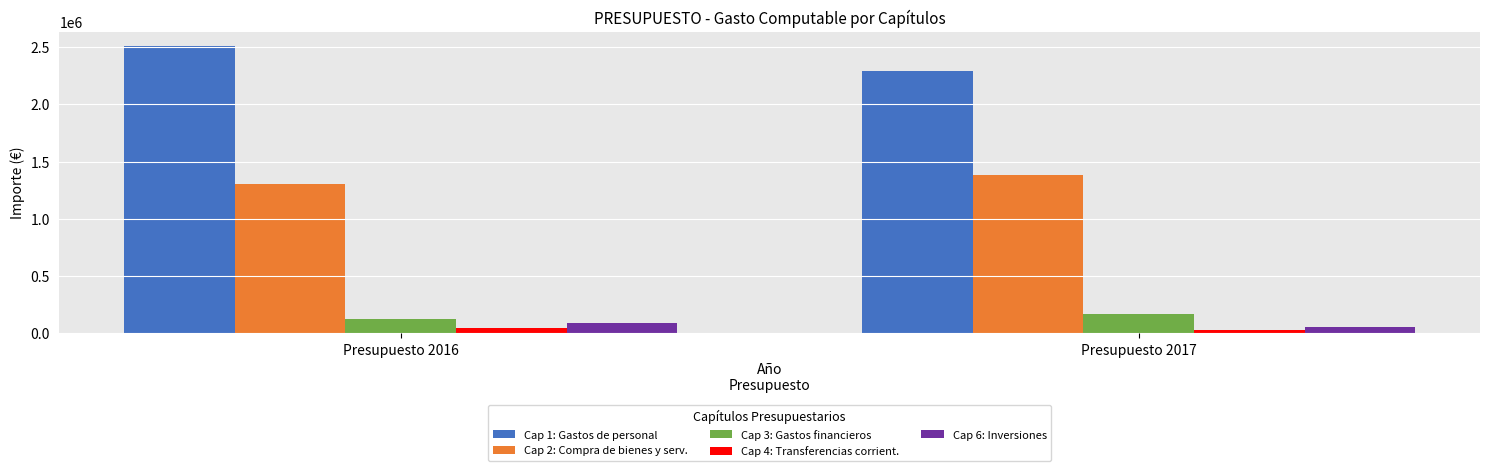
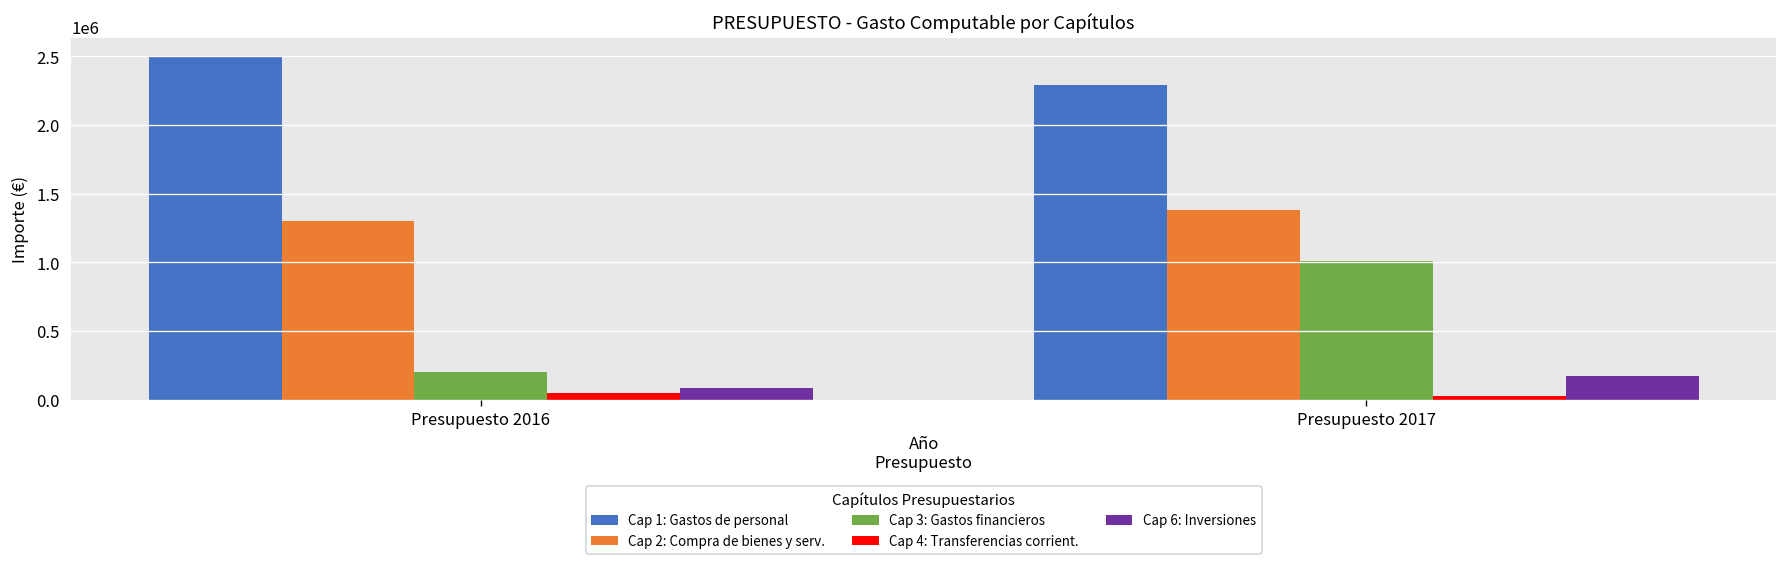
  {
    "Cap 1: Gastos de personal": {
      "Presupuesto 2016": 2510000,
      "Presupuesto 2017": 2290000
    },
    "Cap 2: Compra de bienes y serv.": {
      "Presupuesto 2016": 1300000,
      "Presupuesto 2017": 1380000
    },
    "Cap 3: Gastos financieros": {
-     "Presupuesto 2016": 130000,
-     "Presupuesto 2017": 170000
+     "Presupuesto 2016": 200000,
+     "Presupuesto 2017": 1010000
    },
    "Cap 4: Transferencias corrient.": {
      "Presupuesto 2016": 50000,
      "Presupuesto 2017": 30000
    },
    "Cap 6: Inversiones": {
      "Presupuesto 2016": 90000,
-     "Presupuesto 2017": 60000
+     "Presupuesto 2017": 170000
    }
  }
